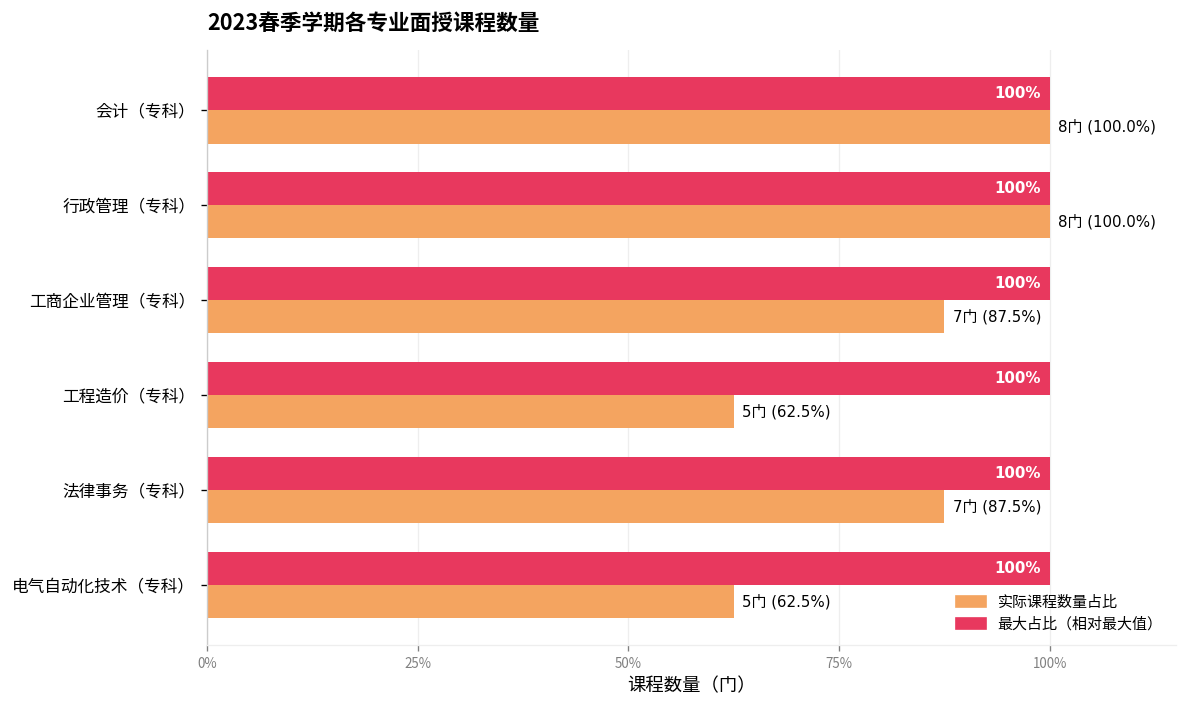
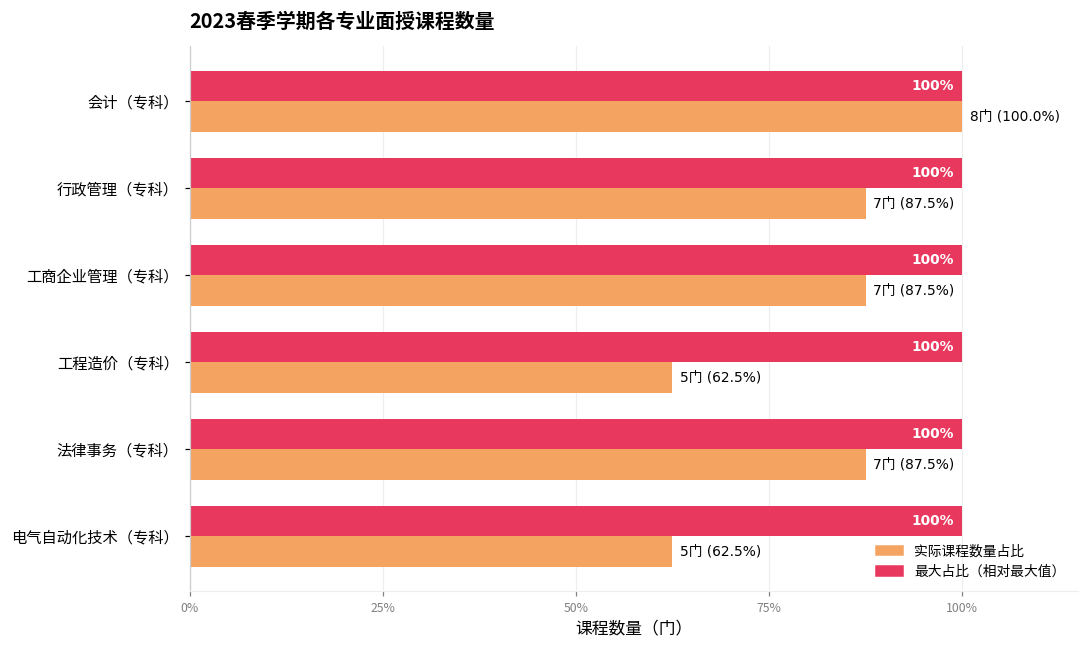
  {
    "最大占比（相对最大值）": {
      "会计（专科）": "100%",
      "行政管理（专科）": "100%",
      "工商企业管理（专科）": "100%",
      "工程造价（专科）": "100%",
      "法律事务（专科）": "100%",
      "电气自动化技术（专科）": "100%"
    },
    "实际课程数量占比": {
      "会计（专科）": "(100.0%)",
-     "行政管理（专科）": "8门 (100.0%)",
+     "行政管理（专科）": "7门 (87.5%)",
      "工商企业管理（专科）": "(87.5%)",
      "工程造价（专科）": "(62.5%)",
      "法律事务（专科）": "(87.5%)",
      "电气自动化技术（专科）": "(62.5%)"
    }
  }
